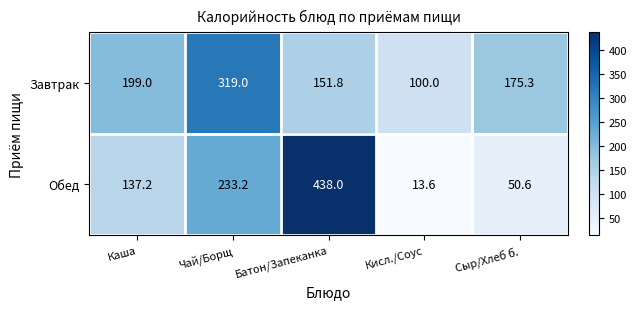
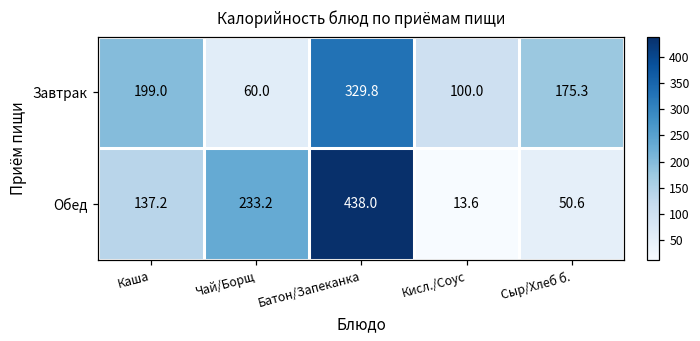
  {
    "Завтрак": {
      "Каша": 199.0,
-     "Чай/Борщ": 319.0,
-     "Батон/Запеканка": 151.8,
+     "Чай/Борщ": 60.0,
+     "Батон/Запеканка": 329.8,
      "Кисл./Соус": 100.0,
      "Сыр/Хлеб б.": 175.3
    },
    "Обед": {
      "Каша": 137.2,
      "Чай/Борщ": 233.2,
      "Батон/Запеканка": 438.0,
      "Кисл./Соус": 13.6,
      "Сыр/Хлеб б.": 50.6
    }
  }
